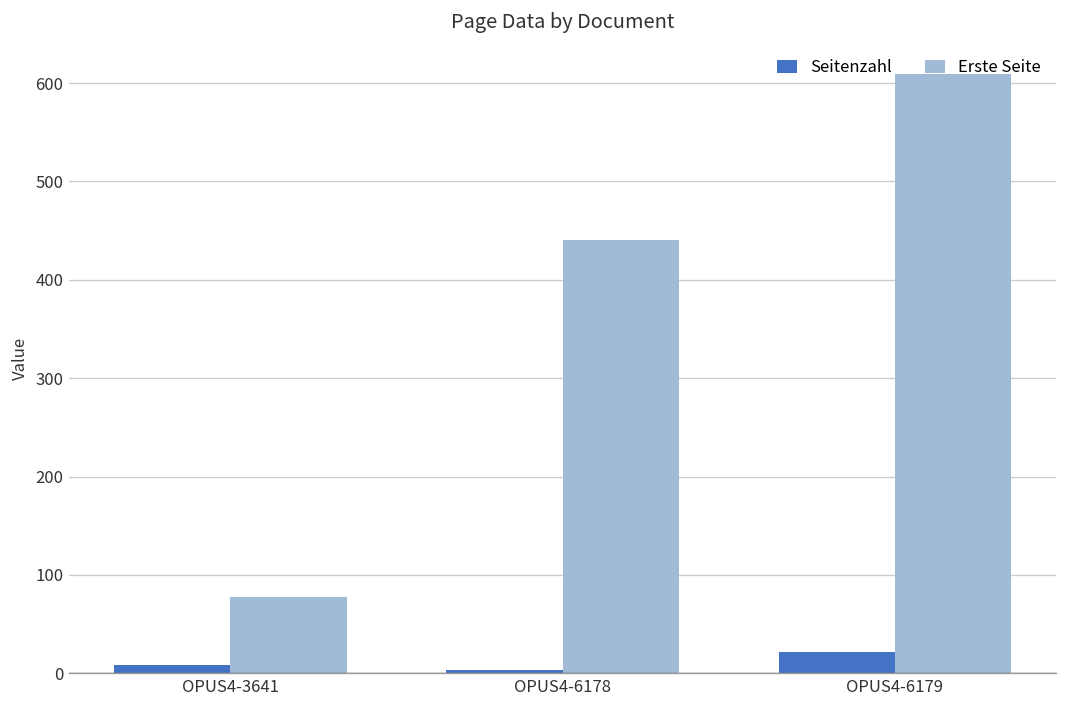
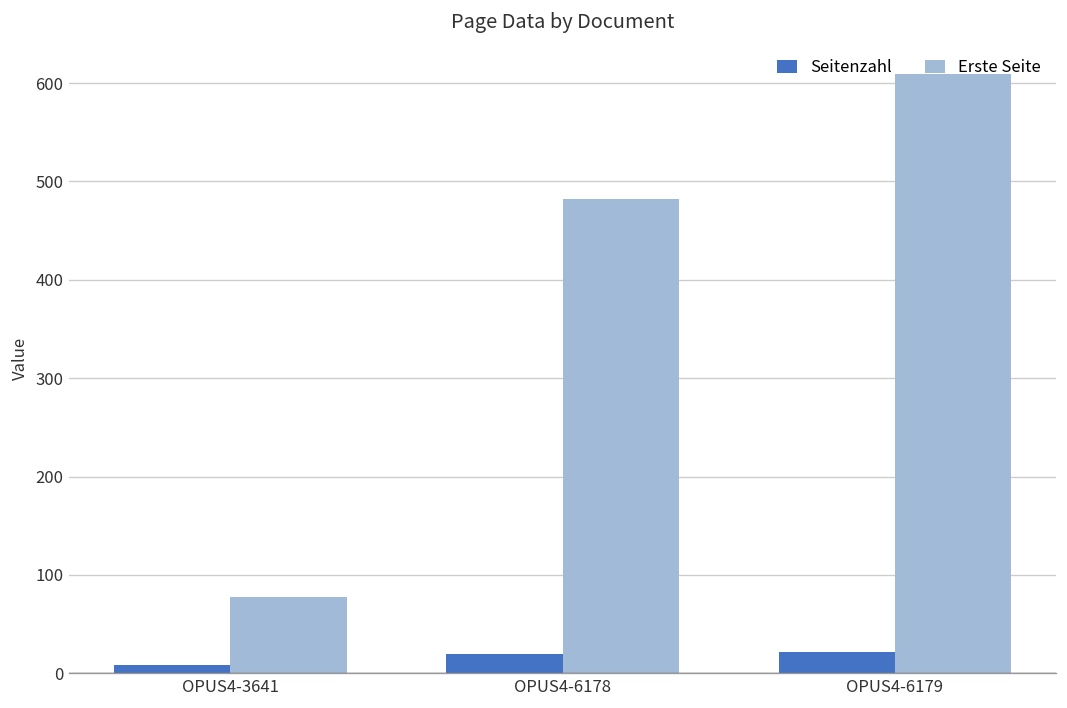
  {
    "Seitenzahl": {
      "OPUS4-3641": 10,
-     "OPUS4-6178": 0,
+     "OPUS4-6178": 20,
      "OPUS4-6179": 20
    },
    "Erste Seite": {
      "OPUS4-3641": 80,
-     "OPUS4-6178": 440,
+     "OPUS4-6178": 480,
      "OPUS4-6179": 610
    }
  }
